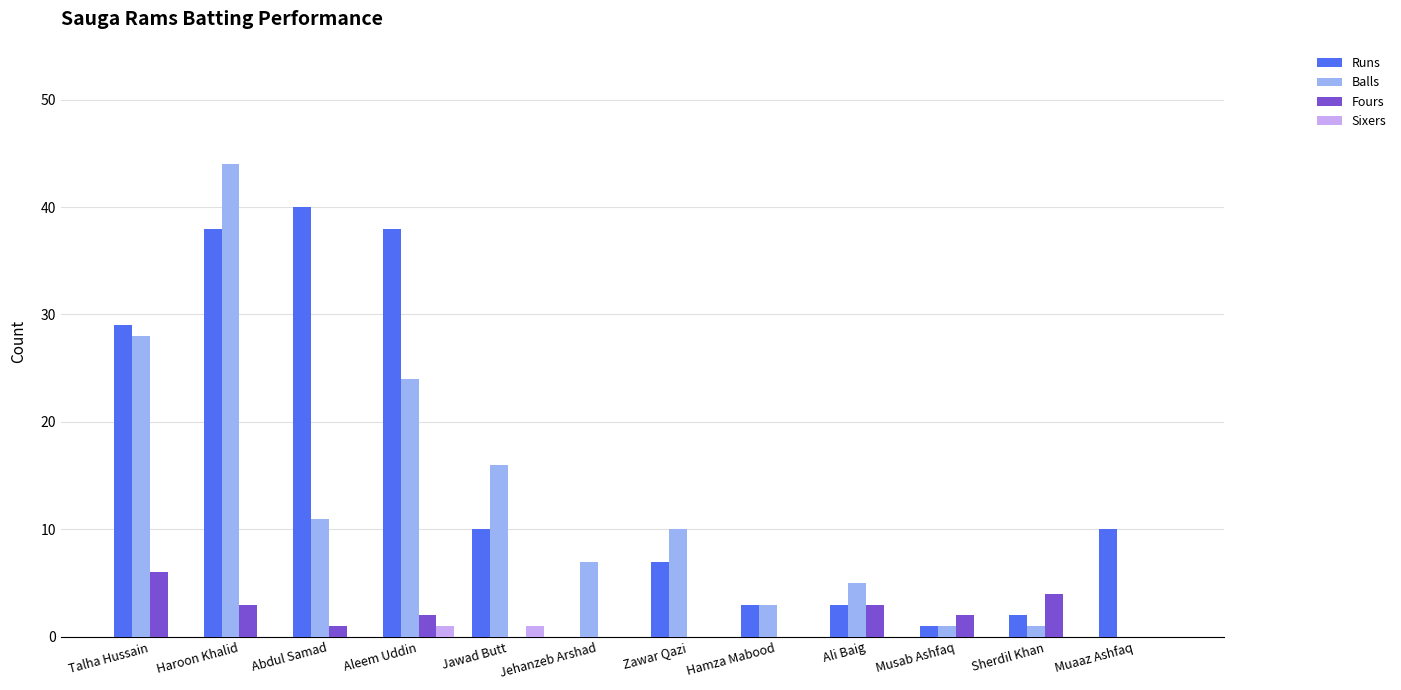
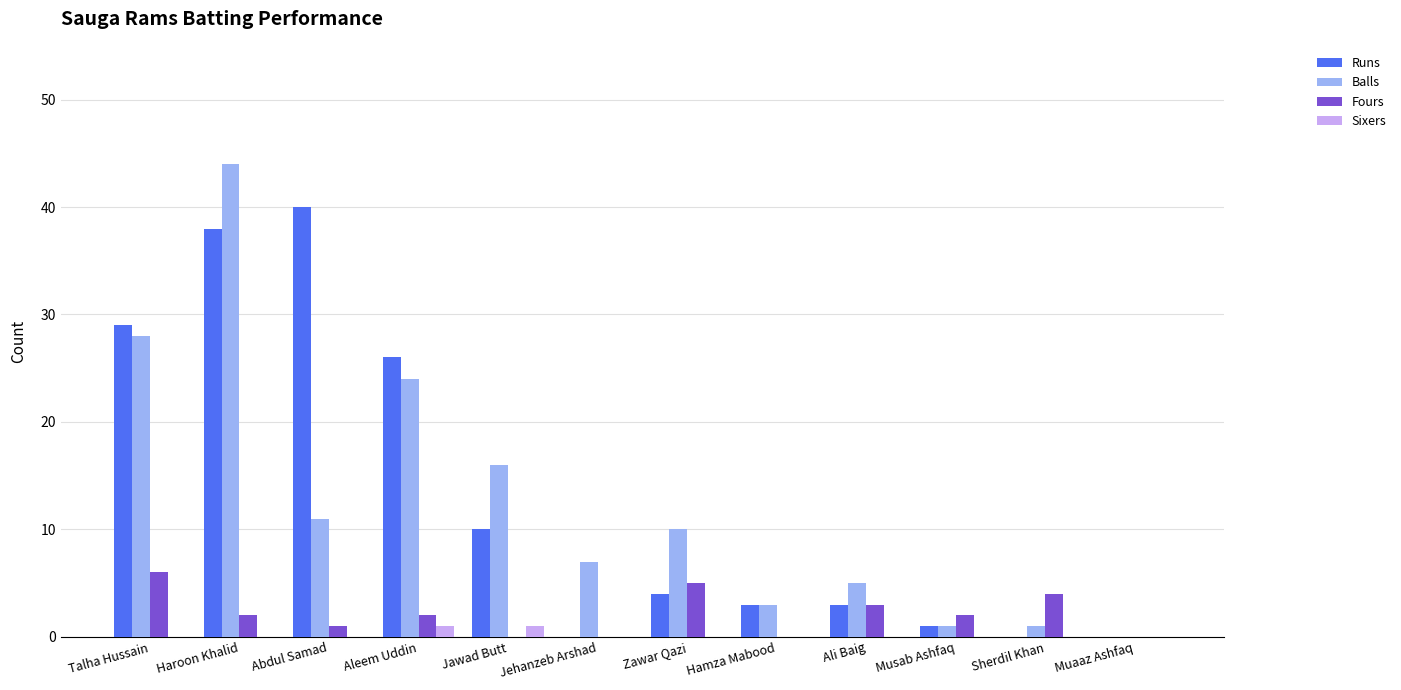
  {
    "Runs": {
      "Talha Hussain": 29,
      "Haroon Khalid": 38,
      "Abdul Samad": 40,
-     "Aleem Uddin": 38,
+     "Aleem Uddin": 26,
      "Jawad Butt": 10,
      "Jehanzeb Arshad": 0,
-     "Zawar Qazi": 7,
+     "Zawar Qazi": 4,
      "Hamza Mabood": 3,
      "Ali Baig": 3,
      "Musab Ashfaq": 1,
-     "Sherdil Khan": 2,
-     "Muaaz Ashfaq": 10
+     "Sherdil Khan": 0,
+     "Muaaz Ashfaq": 0
    },
    "Fours": {
      "Talha Hussain": 6,
-     "Haroon Khalid": 3,
+     "Haroon Khalid": 2,
      "Abdul Samad": 1,
      "Aleem Uddin": 2,
      "Jawad Butt": 0,
      "Jehanzeb Arshad": 0,
-     "Zawar Qazi": 0,
+     "Zawar Qazi": 5,
      "Hamza Mabood": 0,
      "Ali Baig": 3,
      "Musab Ashfaq": 2,
      "Sherdil Khan": 4,
      "Muaaz Ashfaq": 0
    }
  }
